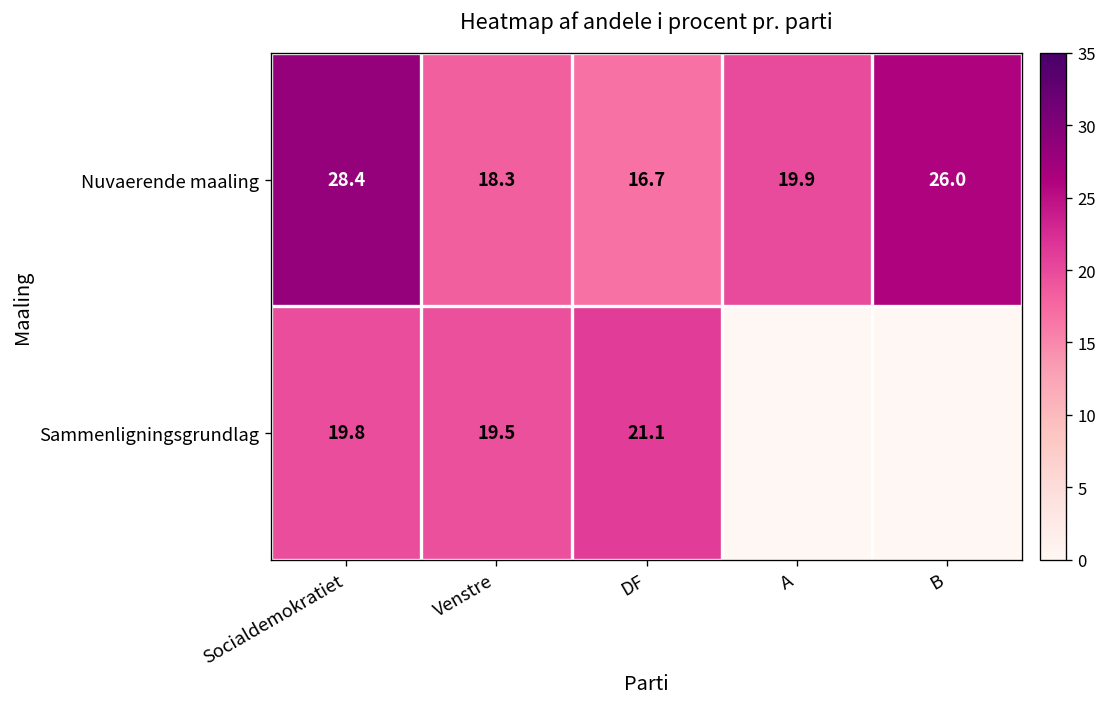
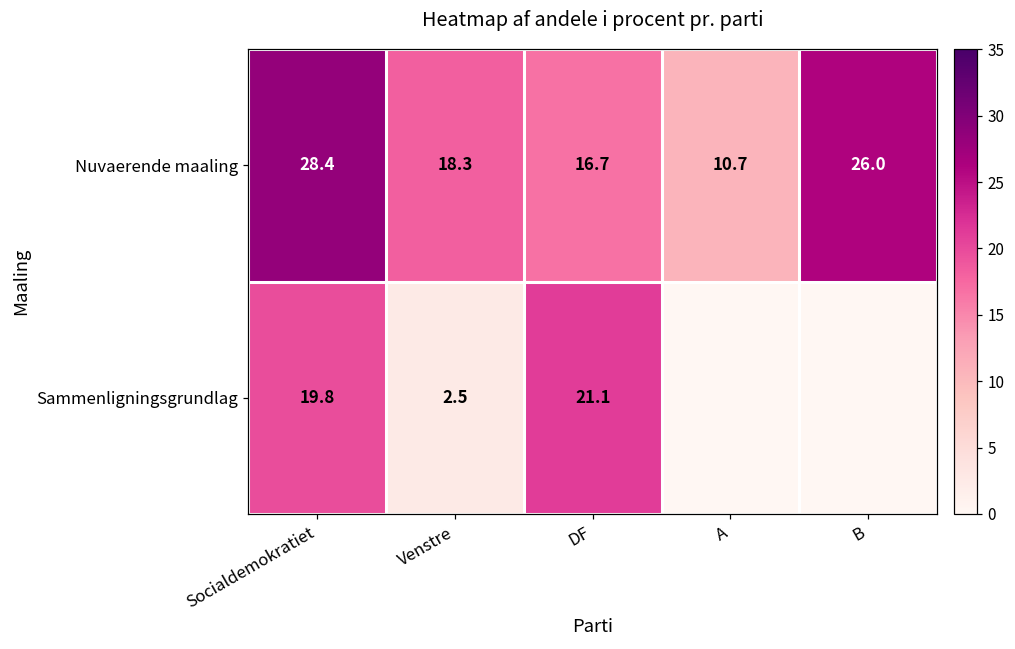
  {
    "Nuvaerende maaling": {
      "Socialdemokratiet": 28.4,
      "Venstre": 18.3,
      "DF": 16.7,
-     "A": 19.9,
+     "A": 10.7,
      "B": 26.0
    },
    "Sammenligningsgrundlag": {
      "Socialdemokratiet": 19.8,
-     "Venstre": 19.5,
+     "Venstre": 2.5,
      "DF": 21.1
    }
  }
